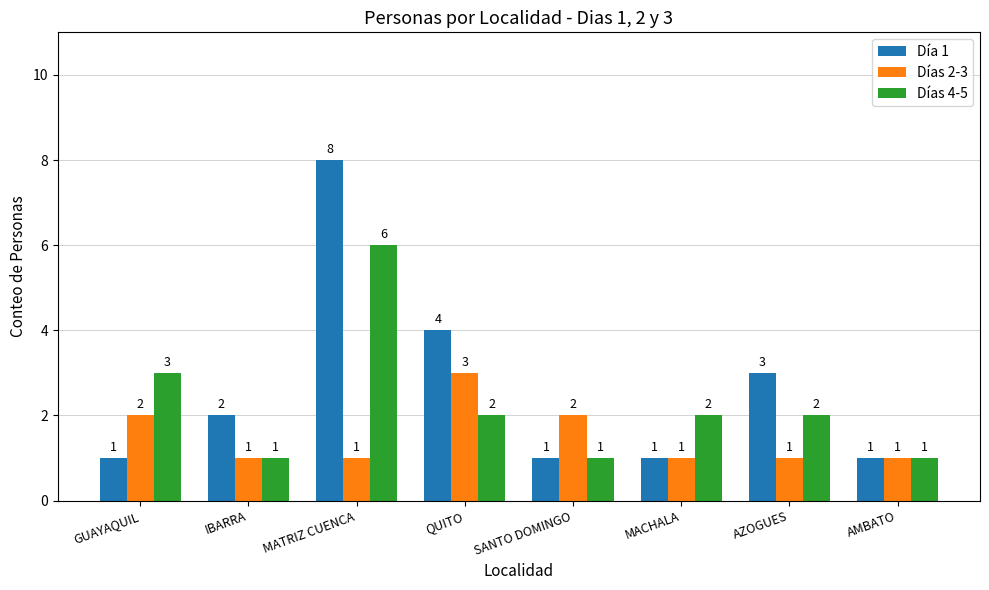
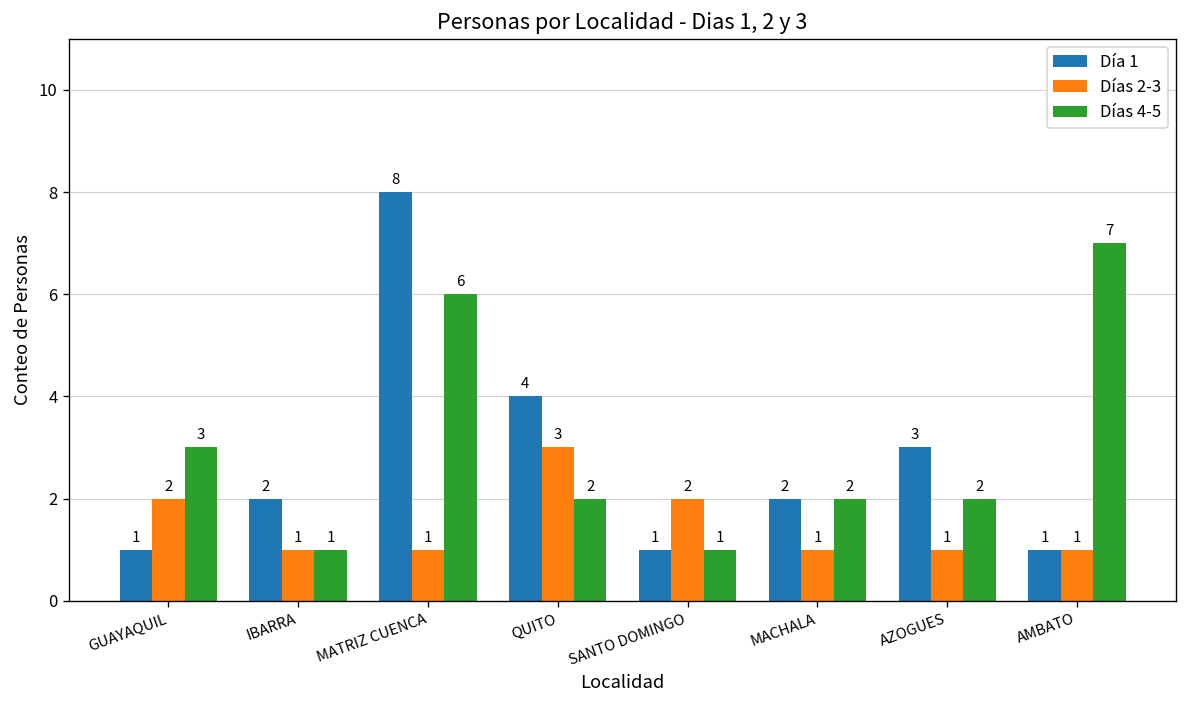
  {
    "Día 1": {
      "GUAYAQUIL": 1,
      "IBARRA": 2,
      "MATRIZ CUENCA": 8,
      "QUITO": 4,
      "SANTO DOMINGO": 1,
-     "MACHALA": 1,
+     "MACHALA": 2,
      "AZOGUES": 3,
      "AMBATO": 1
    },
    "Días 2-3": {
      "GUAYAQUIL": 2,
      "IBARRA": 1,
      "MATRIZ CUENCA": 1,
      "QUITO": 3,
      "SANTO DOMINGO": 2,
      "MACHALA": 1,
      "AZOGUES": 1,
      "AMBATO": 1
    },
    "Días 4-5": {
      "GUAYAQUIL": 3,
      "IBARRA": 1,
      "MATRIZ CUENCA": 6,
      "QUITO": 2,
      "SANTO DOMINGO": 1,
      "MACHALA": 2,
      "AZOGUES": 2,
-     "AMBATO": 1
+     "AMBATO": 7
    }
  }
